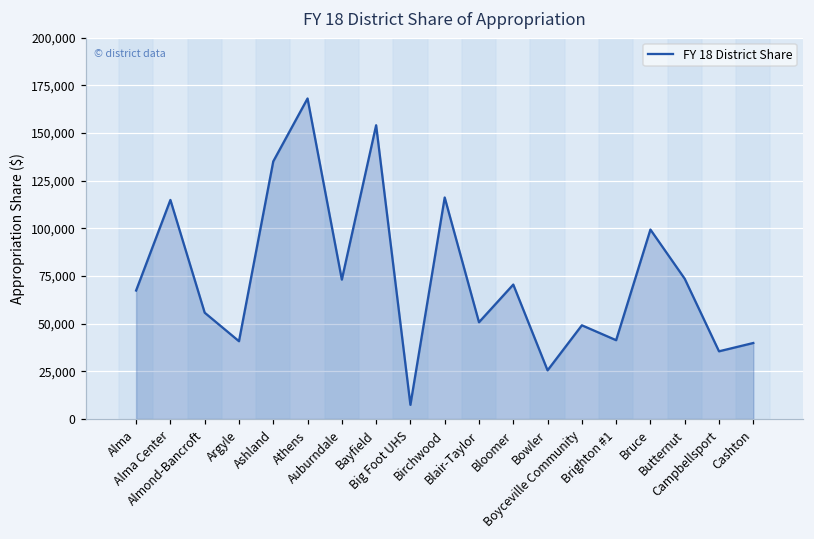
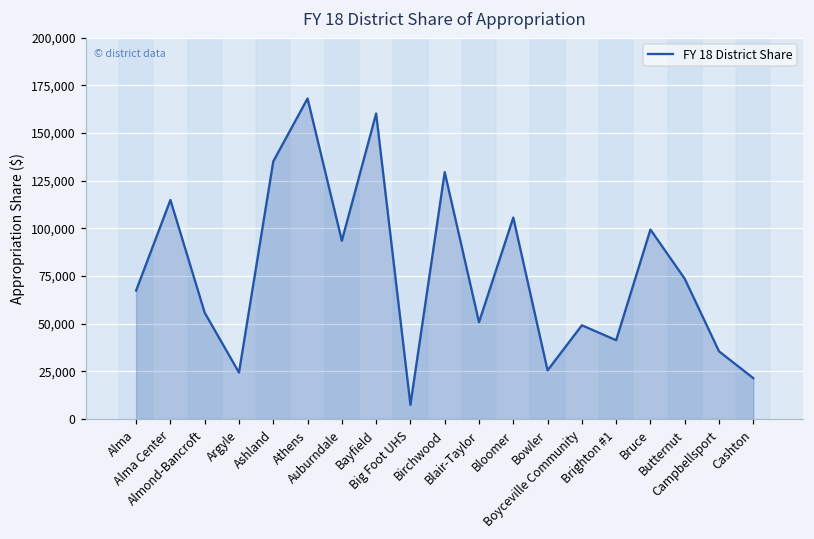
  {
    "Alma": "67,000",
    "Alma Center": "115,000",
    "Almond-Bancroft": "56,000",
-   "Argyle": "41,000",
+   "Argyle": "24,000",
    "Ashland": "135,000",
    "Athens": "168,000",
-   "Auburndale": "73,000",
-   "Bayfield": "154,000",
+   "Auburndale": "93,000",
+   "Bayfield": "160,000",
    "Big Foot UHS": "7,000",
-   "Birchwood": "116,000",
+   "Birchwood": "129,000",
    "Blair-Taylor": "51,000",
-   "Bloomer": "70,000",
+   "Bloomer": "106,000",
    "Bowler": "26,000",
    "Boyceville Community": "49,000",
    "Brighton #1": "41,000",
    "Bruce": "99,000",
    "Butternut": "74,000",
    "Campbellsport": "35,000",
-   "Cashton": "40,000"
+   "Cashton": "21,000"
  }
